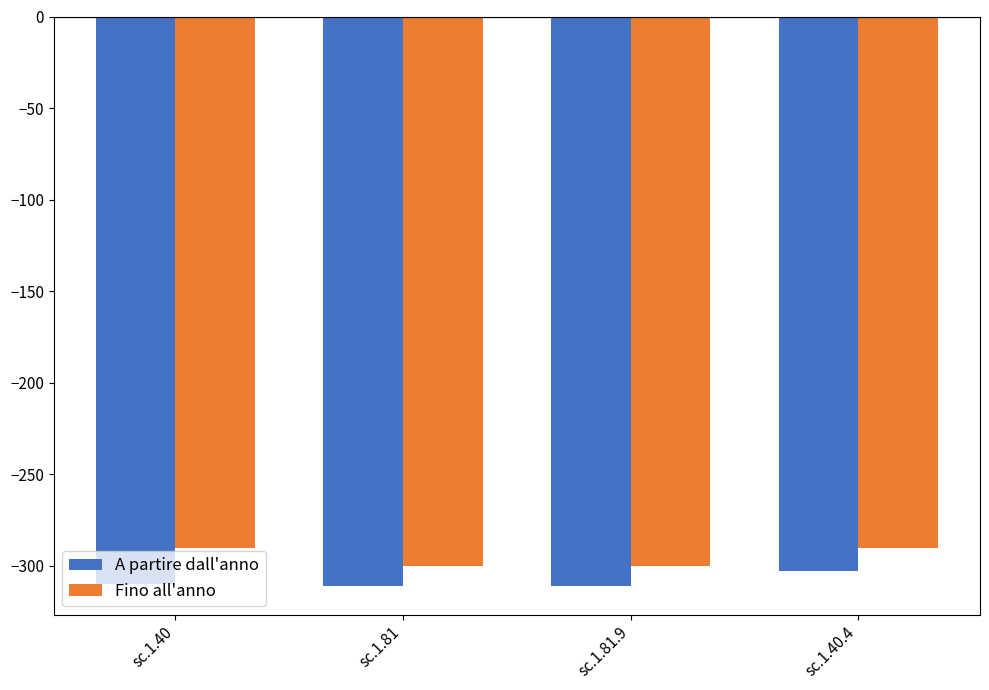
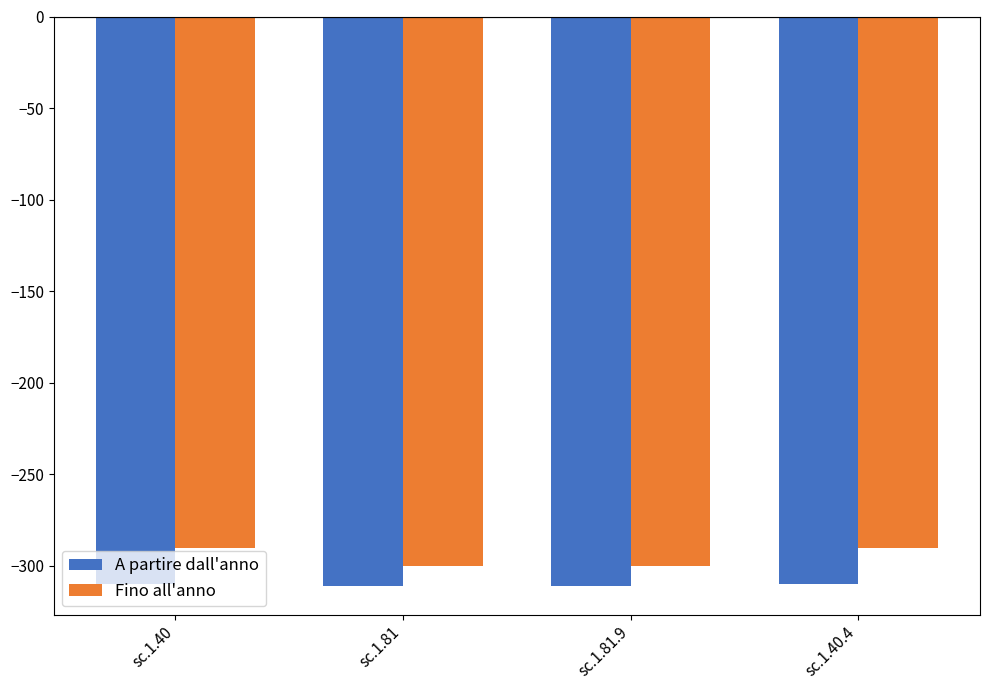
  {
    "A partire dall'anno": {
      "sc.1.81": -311,
      "sc.1.81.9": -311,
-     "sc.1.40.4": -303
+     "sc.1.40.4": -310
    },
    "Fino all'anno": {
      "sc.1.40": -290,
      "sc.1.81": -300,
      "sc.1.81.9": -300,
      "sc.1.40.4": -290
    }
  }
